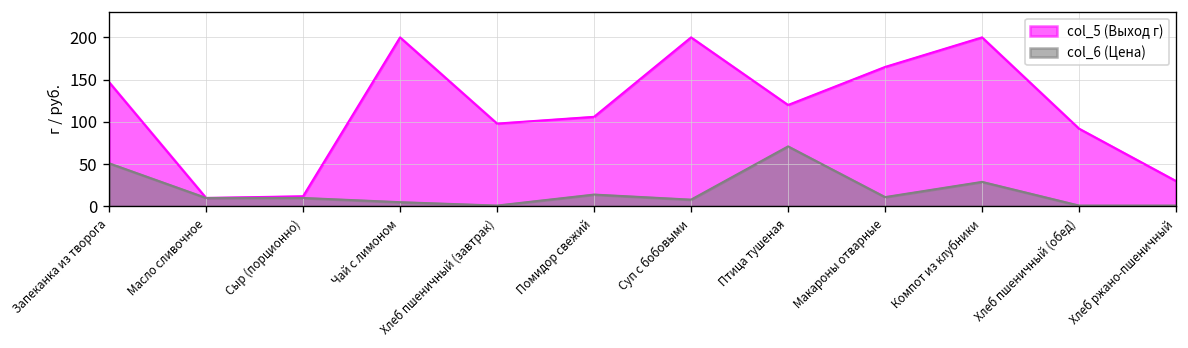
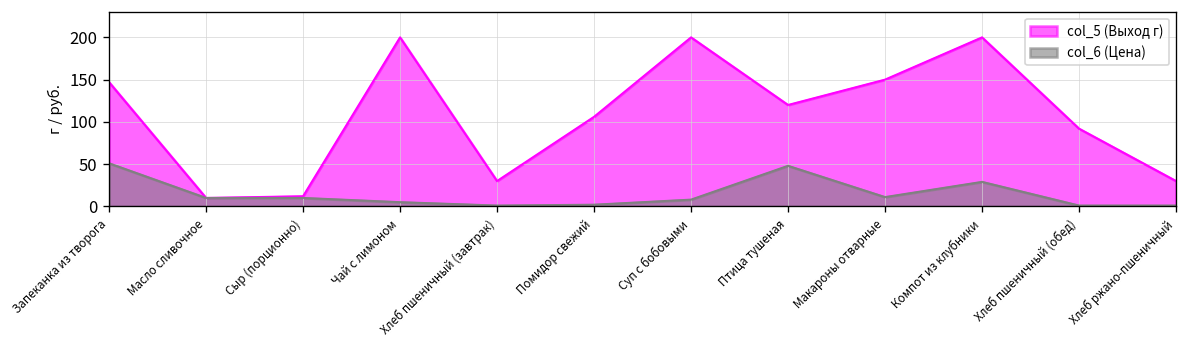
  {
    "col_5 (Выход г)": {
      "Запеканка из творога": 150,
      "Чай с лимоном": 200,
-     "Хлеб пшеничный (завтрак)": 100,
+     "Хлеб пшеничный (завтрак)": 30,
      "Помидор свежий": 110,
      "Суп с бобовыми": 200,
      "Птица тушеная": 120,
-     "Макароны отварные": 170,
+     "Макароны отварные": 150,
      "Компот из клубники": 200,
      "Хлеб пшеничный (обед)": 90,
      "Хлеб ржано-пшеничный": 30
    },
    "col_6 (Цена)": {
      "Запеканка из творога": 50,
      "Чай с лимоном": 10,
      "Хлеб пшеничный (завтрак)": 0,
-     "Помидор свежий": 10,
+     "Помидор свежий": 0,
      "Суп с бобовыми": 10,
-     "Птица тушеная": 70,
+     "Птица тушеная": 50,
      "Макароны отварные": 10,
      "Компот из клубники": 30,
      "Хлеб пшеничный (обед)": 0,
      "Хлеб ржано-пшеничный": 0
    }
  }
